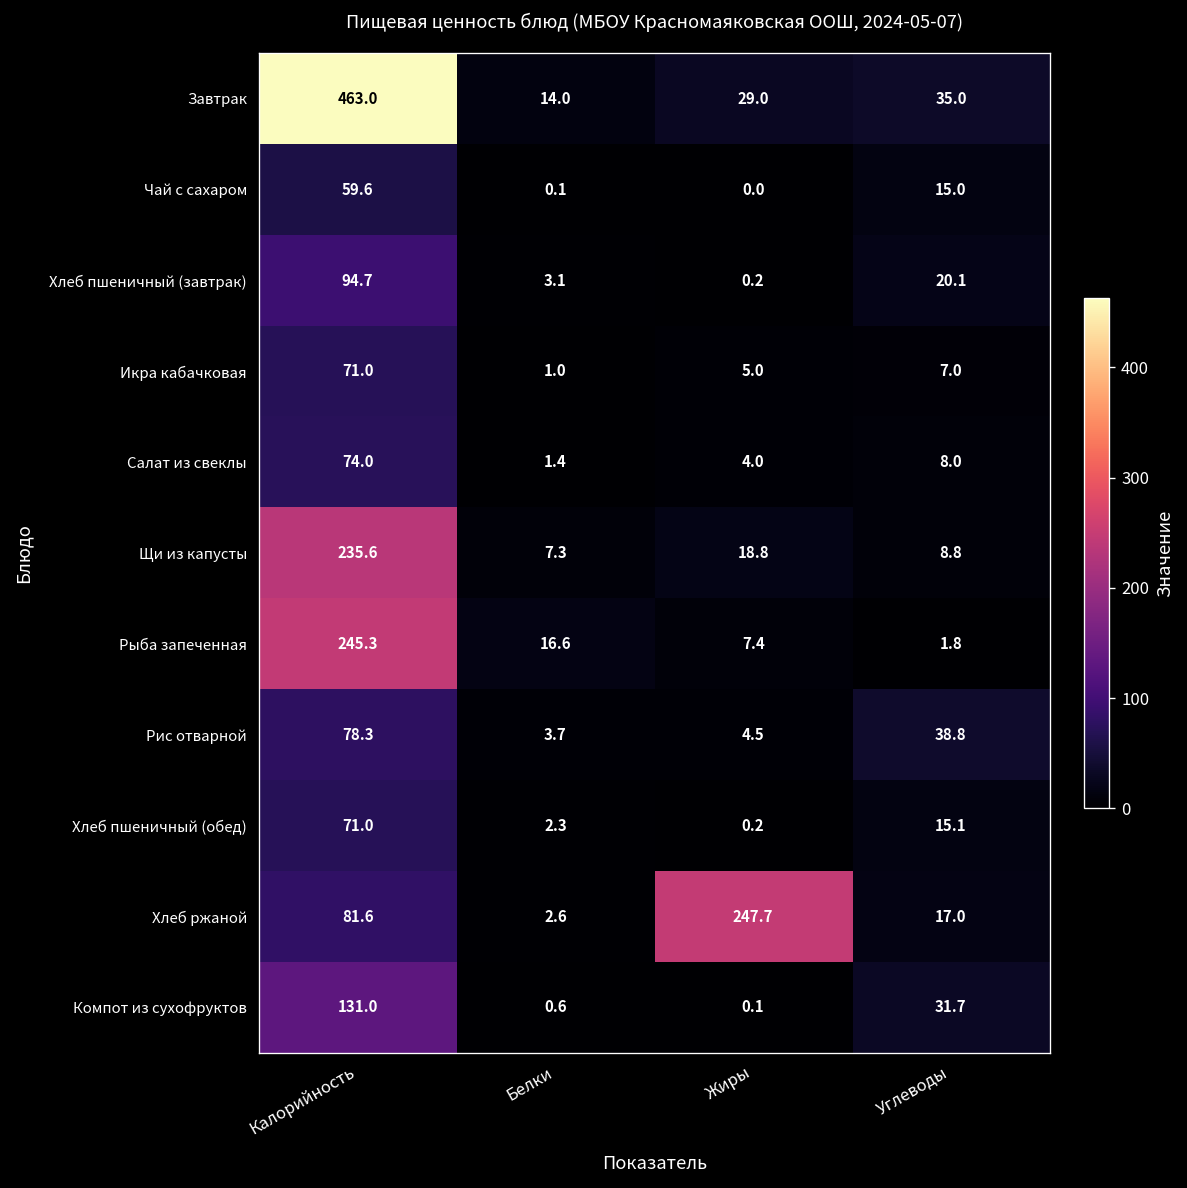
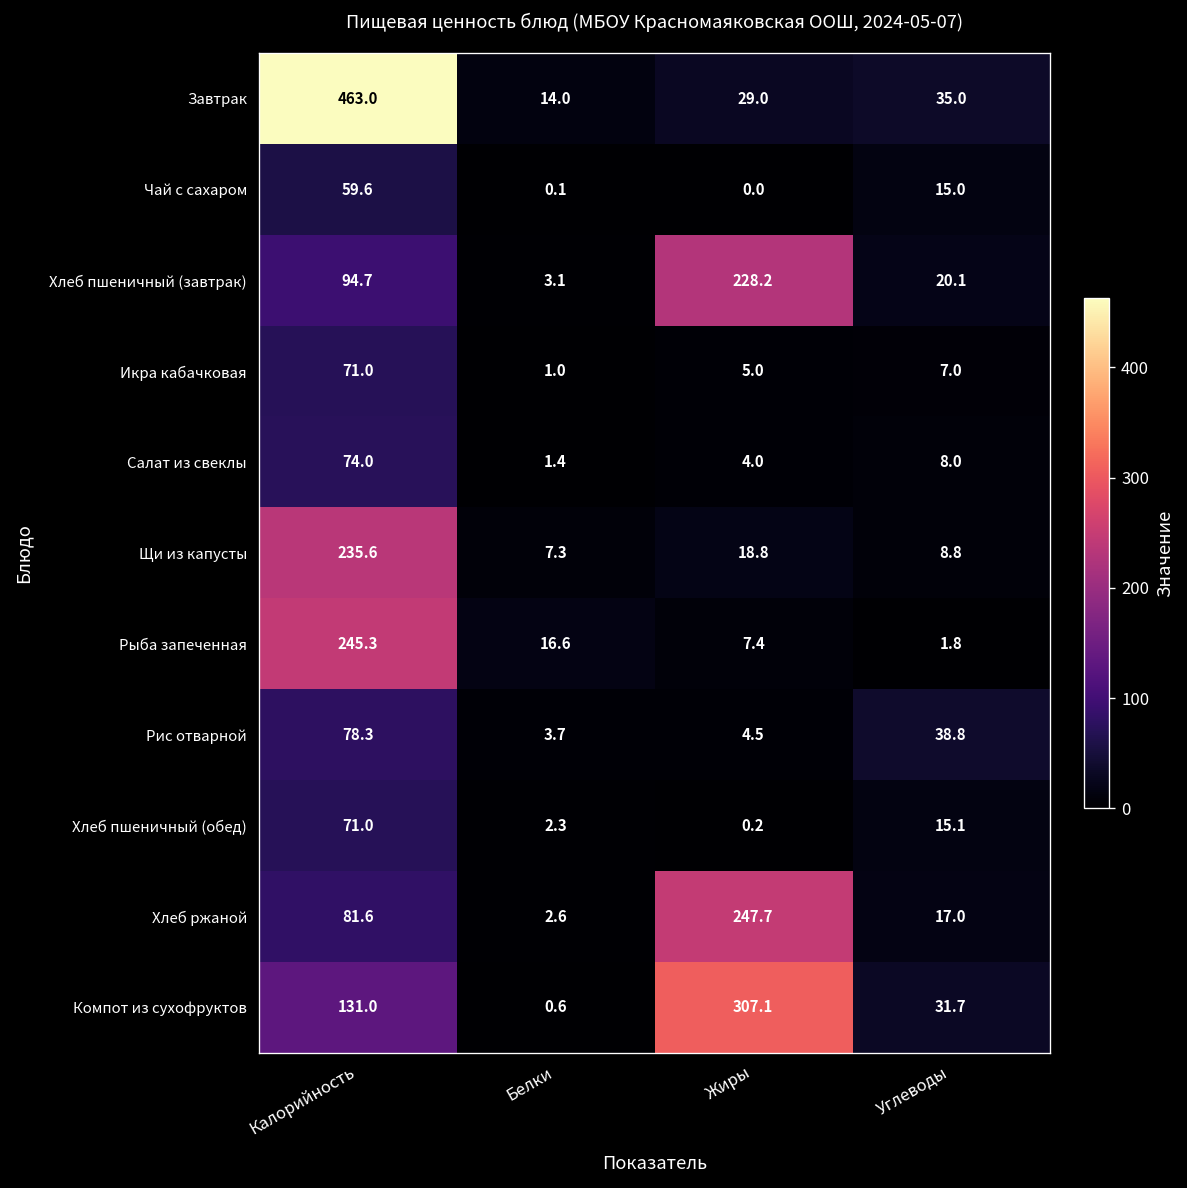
  {
    "Завтрак": {
      "Калорийность": 463.0,
      "Белки": 14.0,
      "Жиры": 29.0,
      "Углеводы": 35.0
    },
    "Чай с сахаром": {
      "Калорийность": 59.6,
      "Белки": 0.1,
      "Жиры": 0.0,
      "Углеводы": 15.0
    },
    "Хлеб пшеничный (завтрак)": {
      "Калорийность": 94.7,
      "Белки": 3.1,
-     "Жиры": 0.2,
+     "Жиры": 228.2,
      "Углеводы": 20.1
    },
    "Икра кабачковая": {
      "Калорийность": 71.0,
      "Белки": 1.0,
      "Жиры": 5.0,
      "Углеводы": 7.0
    },
    "Салат из свеклы": {
      "Калорийность": 74.0,
      "Белки": 1.4,
      "Жиры": 4.0,
      "Углеводы": 8.0
    },
    "Щи из капусты": {
      "Калорийность": 235.6,
      "Белки": 7.3,
      "Жиры": 18.8,
      "Углеводы": 8.8
    },
    "Рыба запеченная": {
      "Калорийность": 245.3,
      "Белки": 16.6,
      "Жиры": 7.4,
      "Углеводы": 1.8
    },
    "Рис отварной": {
      "Калорийность": 78.3,
      "Белки": 3.7,
      "Жиры": 4.5,
      "Углеводы": 38.8
    },
    "Хлеб пшеничный (обед)": {
      "Калорийность": 71.0,
      "Белки": 2.3,
      "Жиры": 0.2,
      "Углеводы": 15.1
    },
    "Хлеб ржаной": {
      "Калорийность": 81.6,
      "Белки": 2.6,
      "Жиры": 247.7,
      "Углеводы": 17.0
    },
    "Компот из сухофруктов": {
      "Калорийность": 131.0,
      "Белки": 0.6,
-     "Жиры": 0.1,
+     "Жиры": 307.1,
      "Углеводы": 31.7
    }
  }
